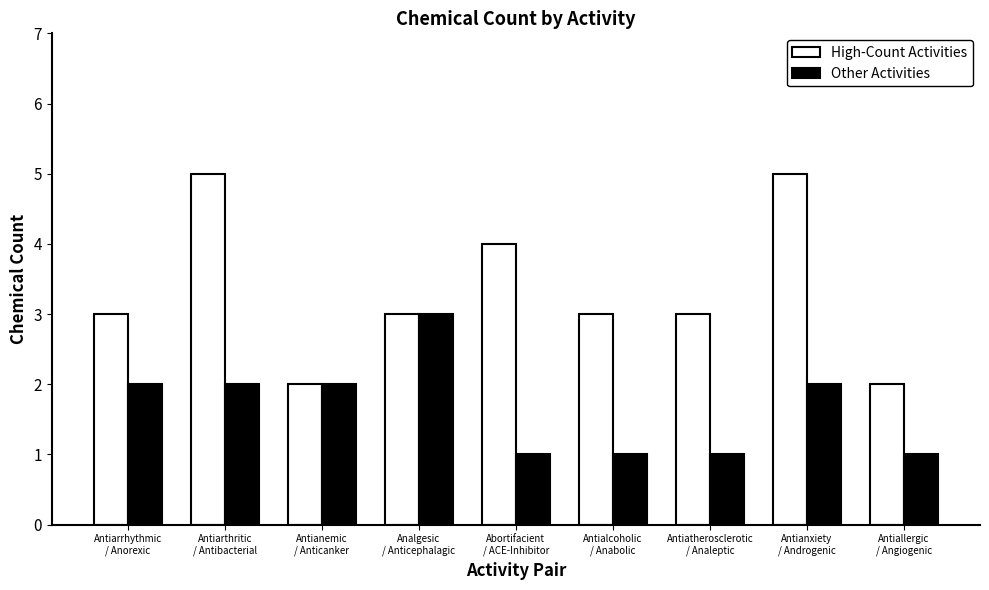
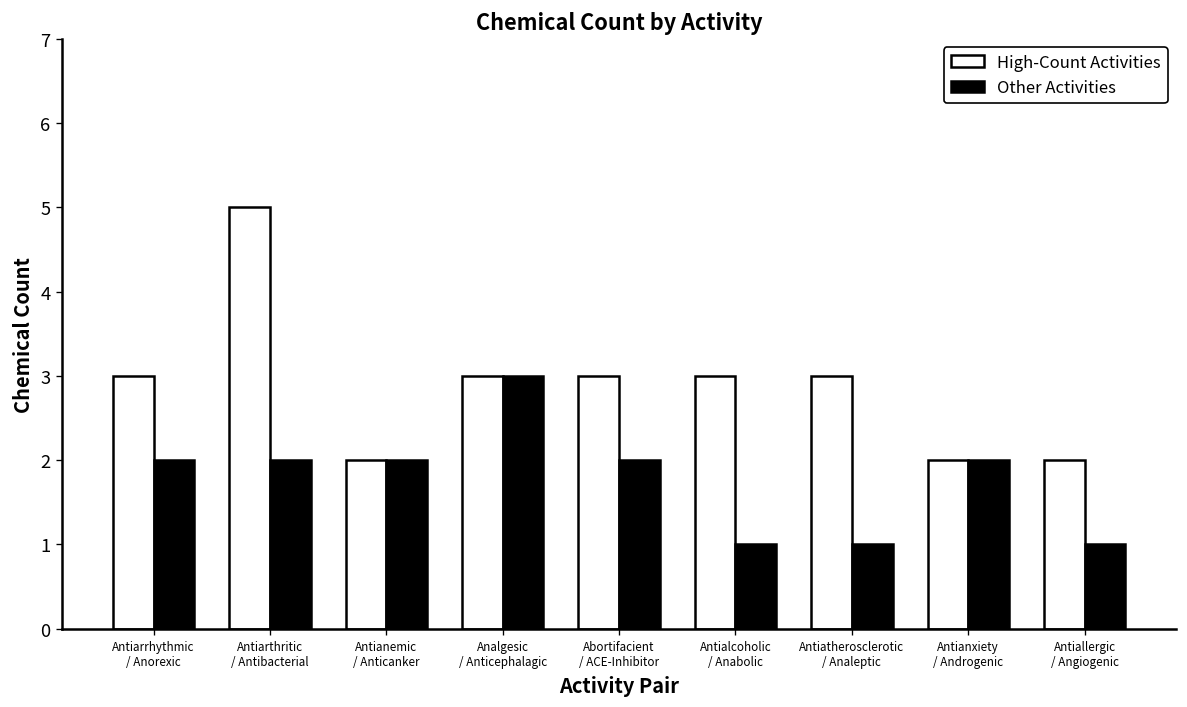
  {
    "High-Count Activities": {
      "Antiarrhythmic / Anorexic": 3,
      "Antiarthritic / Antibacterial": 5,
      "Antianemic / Anticanker": 2,
      "Analgesic / Anticephalagic": 3,
-     "Abortifacient / ACE-Inhibitor": 4,
+     "Abortifacient / ACE-Inhibitor": 3,
      "Antialcoholic / Anabolic": 3,
      "Antiatherosclerotic / Analeptic": 3,
-     "Antianxiety / Androgenic": 5,
+     "Antianxiety / Androgenic": 2,
      "Antiallergic / Angiogenic": 2
    },
    "Other Activities": {
      "Antiarrhythmic / Anorexic": 2,
      "Antiarthritic / Antibacterial": 2,
      "Antianemic / Anticanker": 2,
      "Analgesic / Anticephalagic": 3,
-     "Abortifacient / ACE-Inhibitor": 1,
+     "Abortifacient / ACE-Inhibitor": 2,
      "Antialcoholic / Anabolic": 1,
      "Antiatherosclerotic / Analeptic": 1,
      "Antianxiety / Androgenic": 2,
      "Antiallergic / Angiogenic": 1
    }
  }
